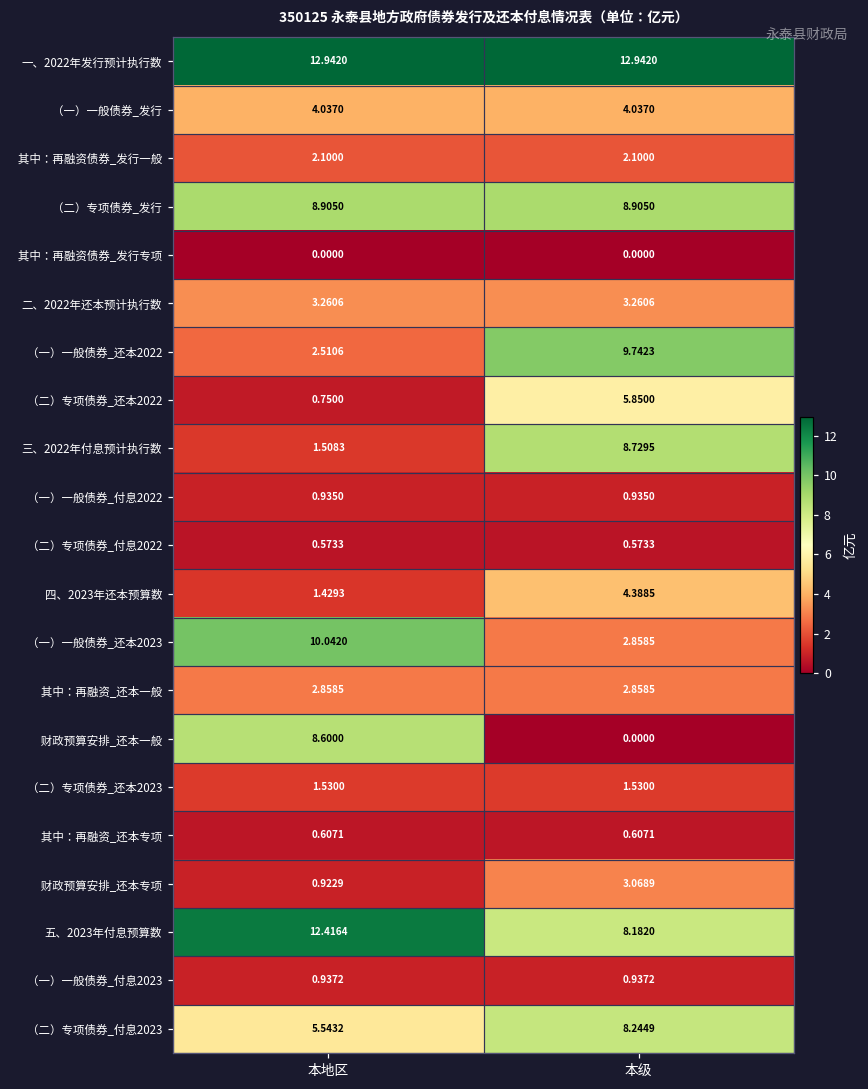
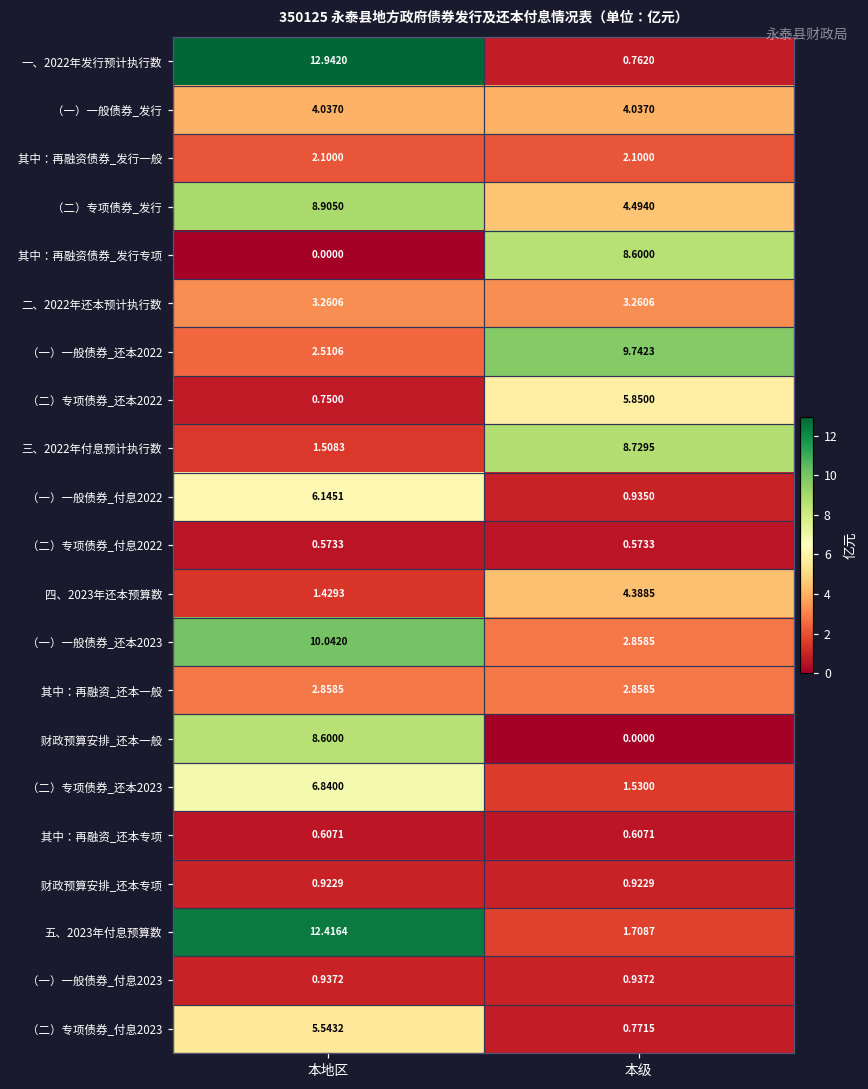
  {
    "一、2022年发行预计执行数": {
      "本地区": 12.9420,
-     "本级": 12.9420
+     "本级": 0.7620
    },
    "（一）一般债券_发行": {
      "本地区": 4.0370,
      "本级": 4.0370
    },
    "其中：再融资债券_发行一般": {
      "本地区": 2.1000,
      "本级": 2.1000
    },
    "（二）专项债券_发行": {
      "本地区": 8.9050,
-     "本级": 8.9050
+     "本级": 4.4940
    },
    "其中：再融资债券_发行专项": {
      "本地区": 0.0000,
-     "本级": 0.0000
+     "本级": 8.6000
    },
    "二、2022年还本预计执行数": {
      "本地区": 3.2606,
      "本级": 3.2606
    },
    "（一）一般债券_还本2022": {
      "本地区": 2.5106,
      "本级": 9.7423
    },
    "（二）专项债券_还本2022": {
      "本地区": 0.7500,
      "本级": 5.8500
    },
    "三、2022年付息预计执行数": {
      "本地区": 1.5083,
      "本级": 8.7295
    },
    "（一）一般债券_付息2022": {
-     "本地区": 0.9350,
+     "本地区": 6.1451,
      "本级": 0.9350
    },
    "（二）专项债券_付息2022": {
      "本地区": 0.5733,
      "本级": 0.5733
    },
    "四、2023年还本预算数": {
      "本地区": 1.4293,
      "本级": 4.3885
    },
    "（一）一般债券_还本2023": {
      "本地区": 10.0420,
      "本级": 2.8585
    },
    "其中：再融资_还本一般": {
      "本地区": 2.8585,
      "本级": 2.8585
    },
    "财政预算安排_还本一般": {
      "本地区": 8.6000,
      "本级": 0.0000
    },
    "（二）专项债券_还本2023": {
-     "本地区": 1.5300,
+     "本地区": 6.8400,
      "本级": 1.5300
    },
    "其中：再融资_还本专项": {
      "本地区": 0.6071,
      "本级": 0.6071
    },
    "财政预算安排_还本专项": {
      "本地区": 0.9229,
-     "本级": 3.0689
+     "本级": 0.9229
    },
    "五、2023年付息预算数": {
      "本地区": 12.4164,
-     "本级": 8.1820
+     "本级": 1.7087
    },
    "（一）一般债券_付息2023": {
      "本地区": 0.9372,
      "本级": 0.9372
    },
    "（二）专项债券_付息2023": {
      "本地区": 5.5432,
-     "本级": 8.2449
+     "本级": 0.7715
    }
  }
